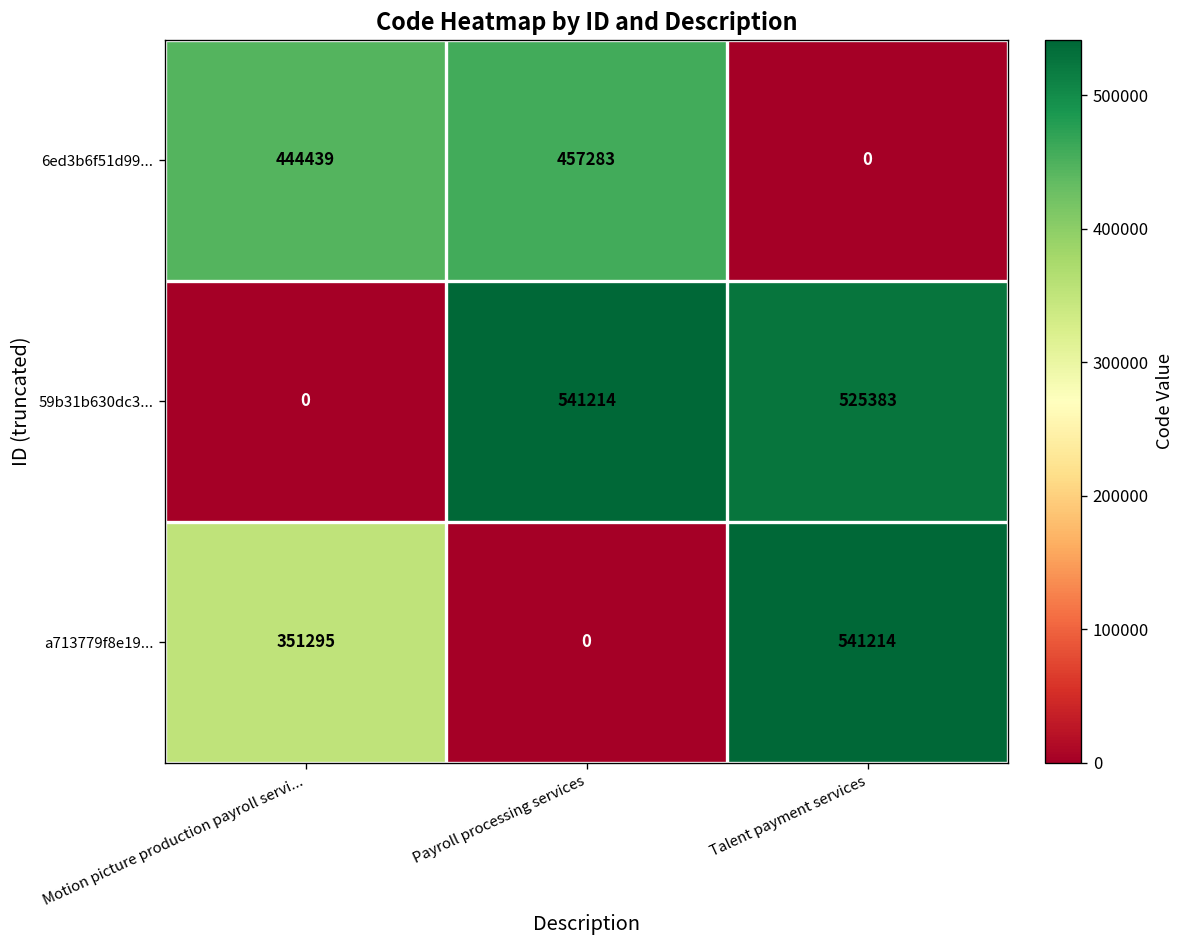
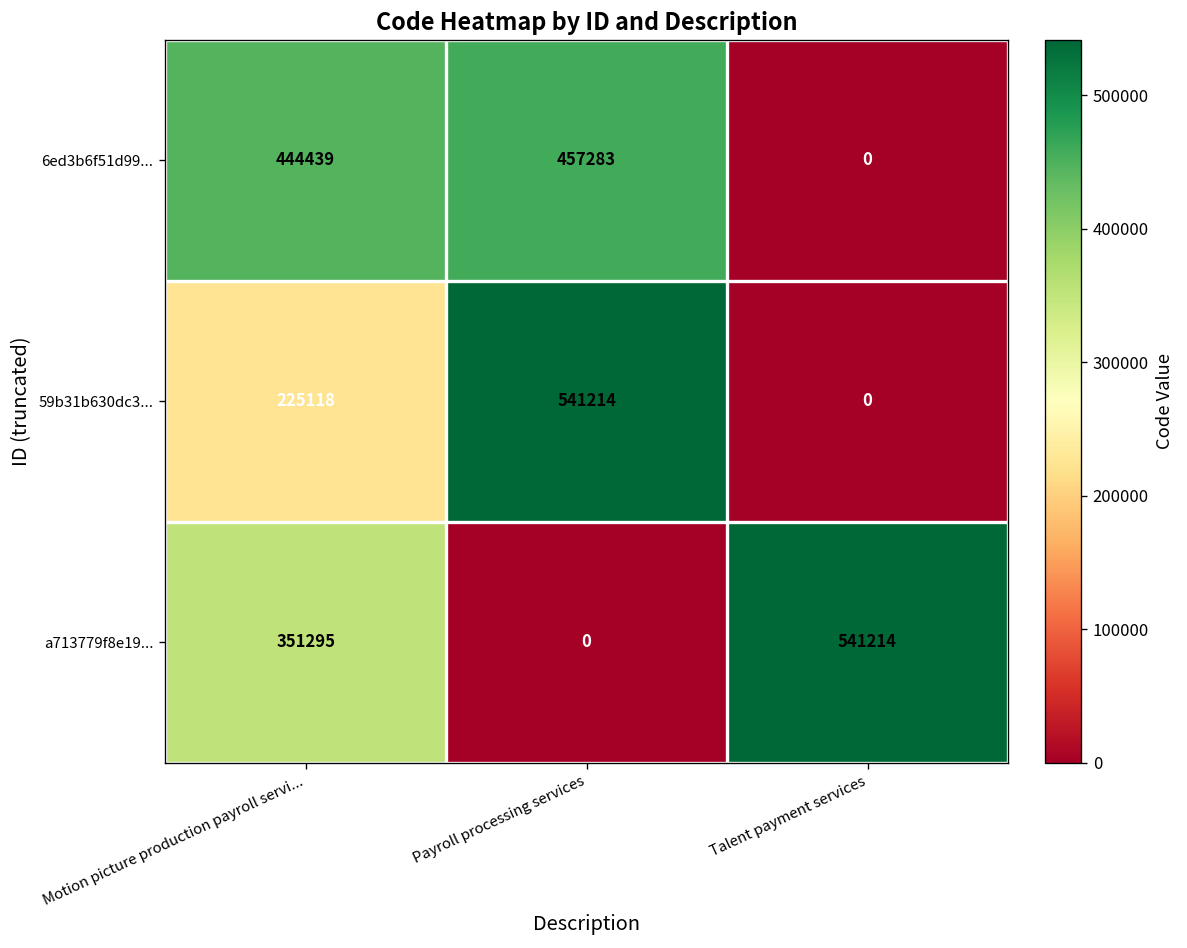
  {
    "6ed3b6f51d99...": {
      "Motion picture production payroll servi...": 444439,
      "Payroll processing services": 457283,
      "Talent payment services": 0
    },
    "59b31b630dc3...": {
-     "Motion picture production payroll servi...": 0,
+     "Motion picture production payroll servi...": 225118,
      "Payroll processing services": 541214,
-     "Talent payment services": 525383
+     "Talent payment services": 0
    },
    "a713779f8e19...": {
      "Motion picture production payroll servi...": 351295,
      "Payroll processing services": 0,
      "Talent payment services": 541214
    }
  }
